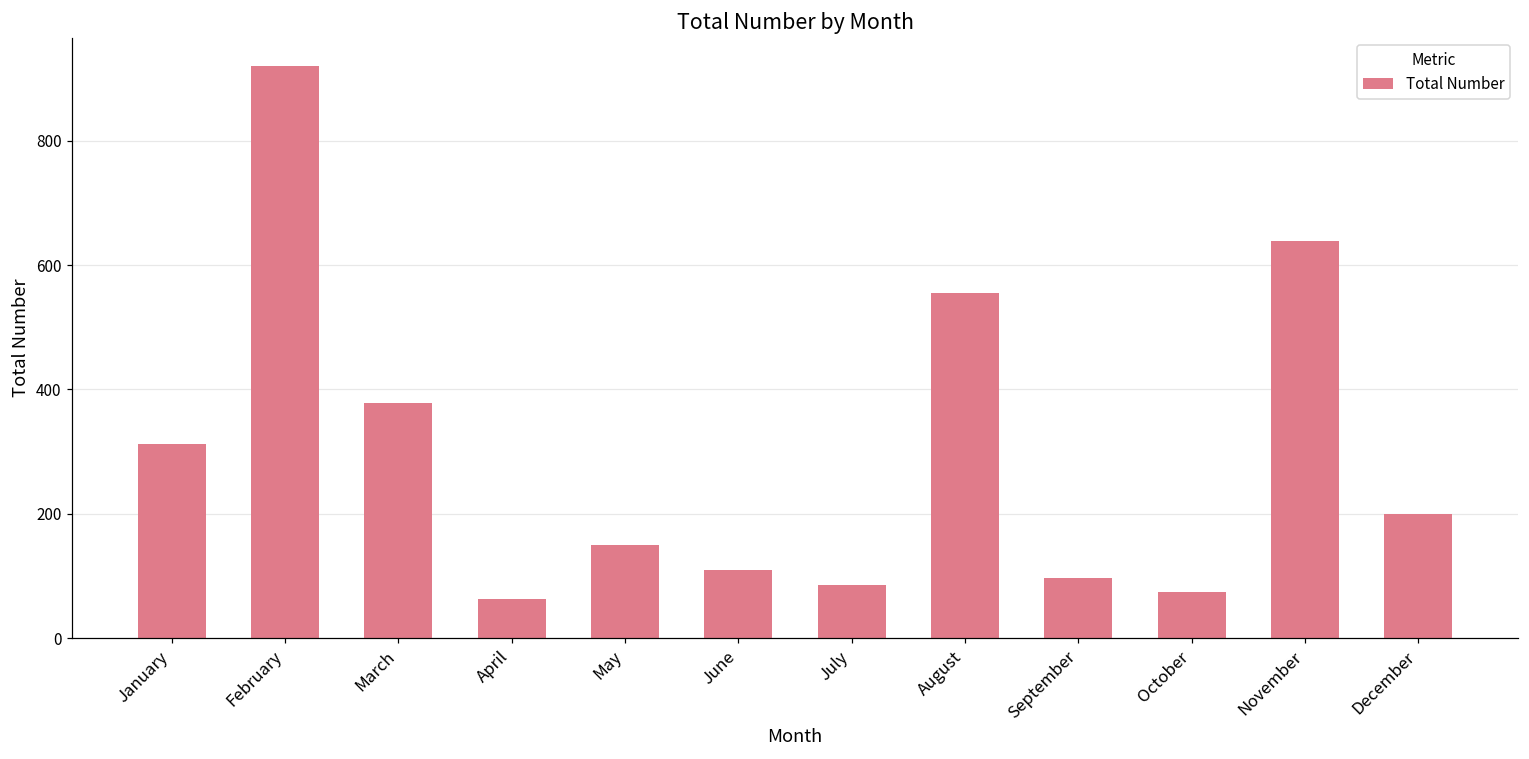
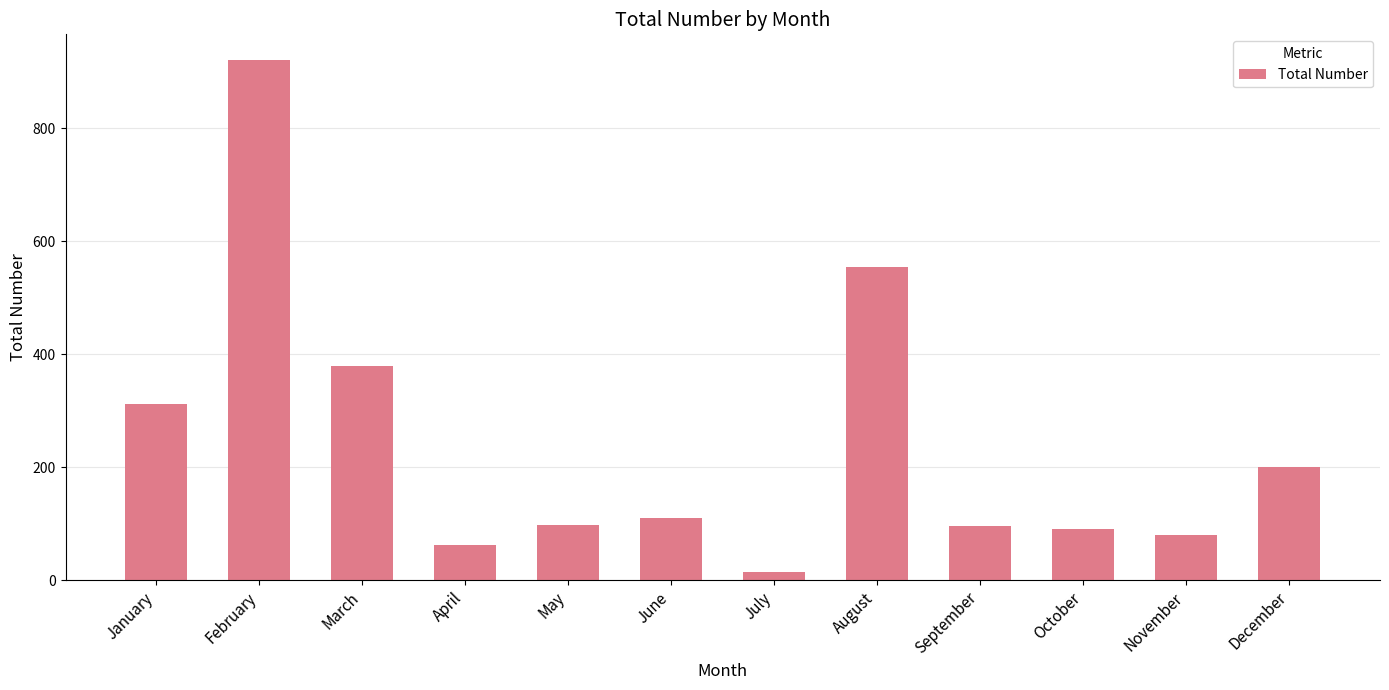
  {
    "January": 310,
    "February": 920,
    "March": 380,
    "April": 60,
-   "May": 150,
+   "May": 100,
    "June": 110,
-   "July": 90,
+   "July": 20,
    "August": 560,
    "September": 100,
-   "October": 70,
-   "November": 640,
+   "October": 90,
+   "November": 80,
    "December": 200
  }
